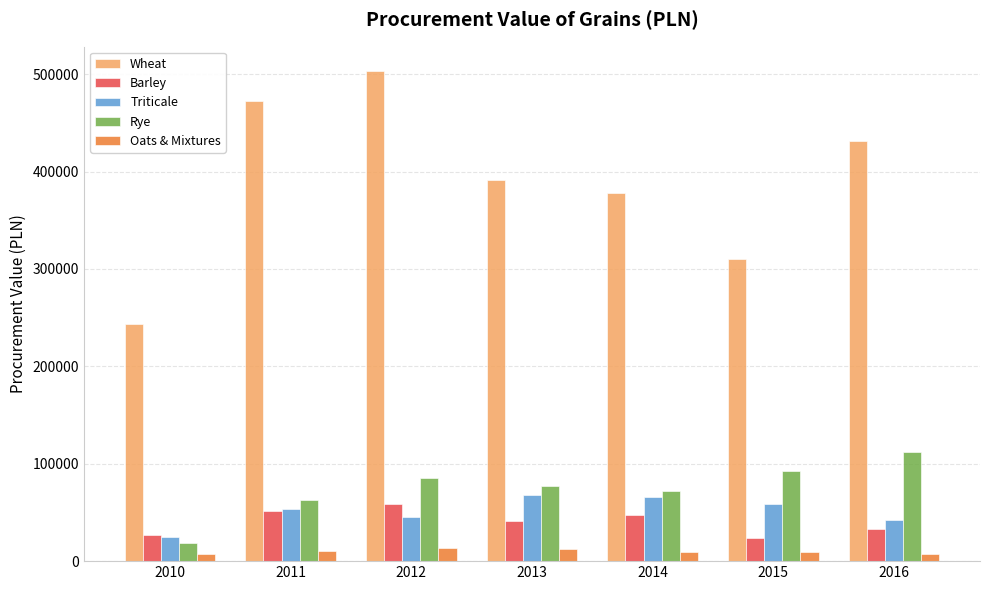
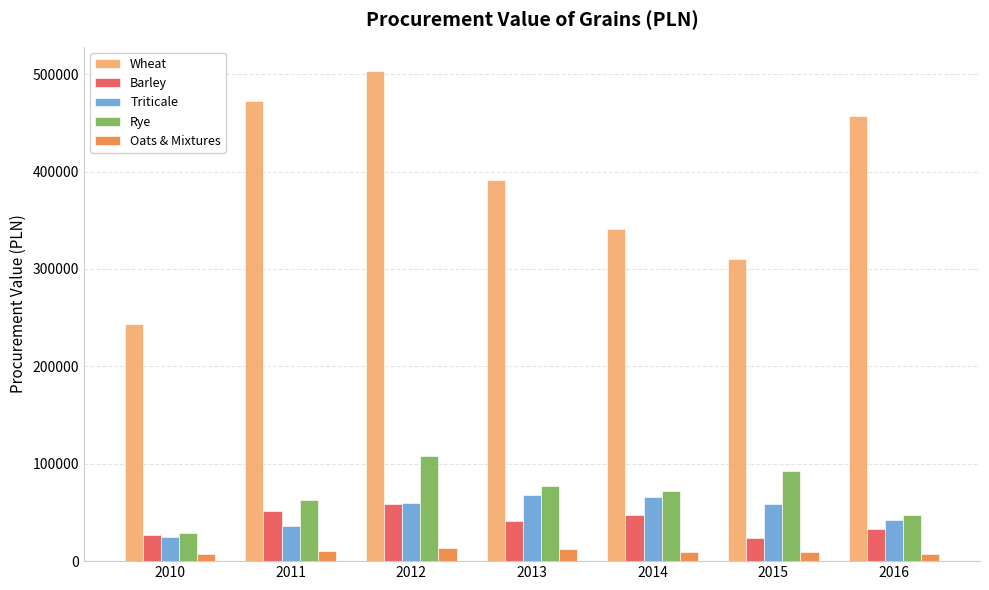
  {
    "Wheat": {
      "2010": 240000,
      "2011": 470000,
      "2012": 500000,
      "2013": 390000,
-     "2014": 380000,
+     "2014": 340000,
      "2015": 310000,
-     "2016": 430000
+     "2016": 460000
    },
    "Triticale": {
      "2010": 20000,
-     "2011": 50000,
-     "2012": 50000,
+     "2011": 40000,
+     "2012": 60000,
      "2013": 70000,
      "2014": 70000,
      "2015": 60000,
      "2016": 40000
    },
    "Rye": {
-     "2010": 20000,
+     "2010": 30000,
      "2011": 60000,
-     "2012": 90000,
+     "2012": 110000,
      "2013": 80000,
      "2014": 70000,
      "2015": 90000,
-     "2016": 110000
+     "2016": 50000
    }
  }
